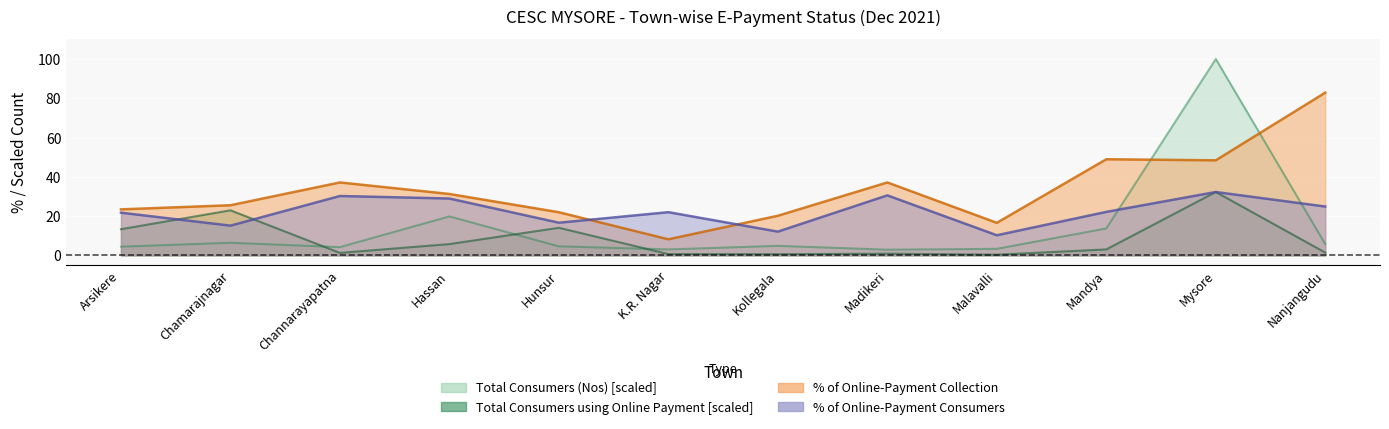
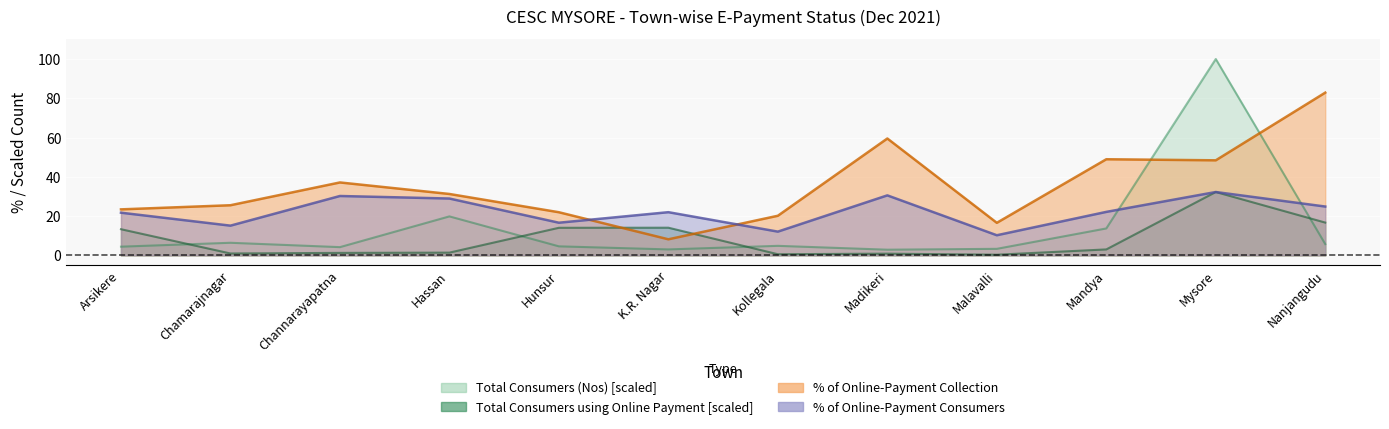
  {
    "Total Consumers using Online Payment [scaled]": {
      "Arsikere": 13,
-     "Chamarajnagar": 23,
+     "Chamarajnagar": 1,
      "Channarayapatna": 1,
-     "Hassan": 6,
+     "Hassan": 1,
      "Hunsur": 14,
-     "K.R. Nagar": 1,
+     "K.R. Nagar": 14,
      "Kollegala": 1,
      "Madikeri": 1,
      "Malavalli": 0,
      "Mandya": 3,
-     "Nanjangudu": 1
+     "Nanjangudu": 17
    },
    "% of Online-Payment Collection": {
      "Arsikere": 23,
      "Chamarajnagar": 26,
      "Channarayapatna": 37,
      "Hassan": 31,
      "Hunsur": 22,
      "K.R. Nagar": 8,
      "Kollegala": 20,
-     "Madikeri": 37,
+     "Madikeri": 60,
      "Malavalli": 17,
      "Mandya": 49,
      "Mysore": 48,
      "Nanjangudu": 83
    }
  }
